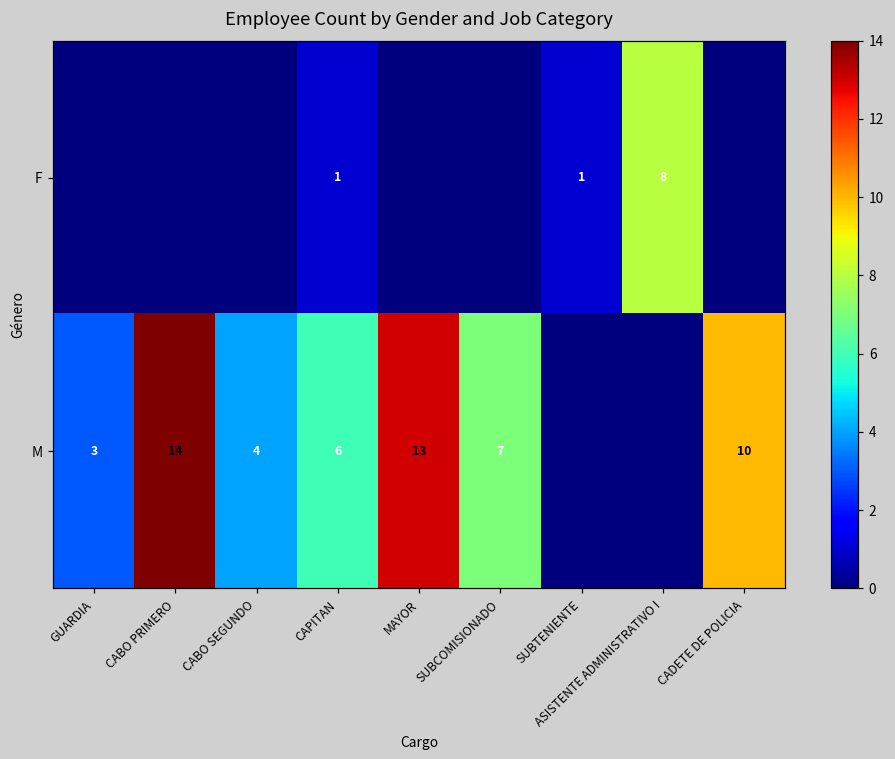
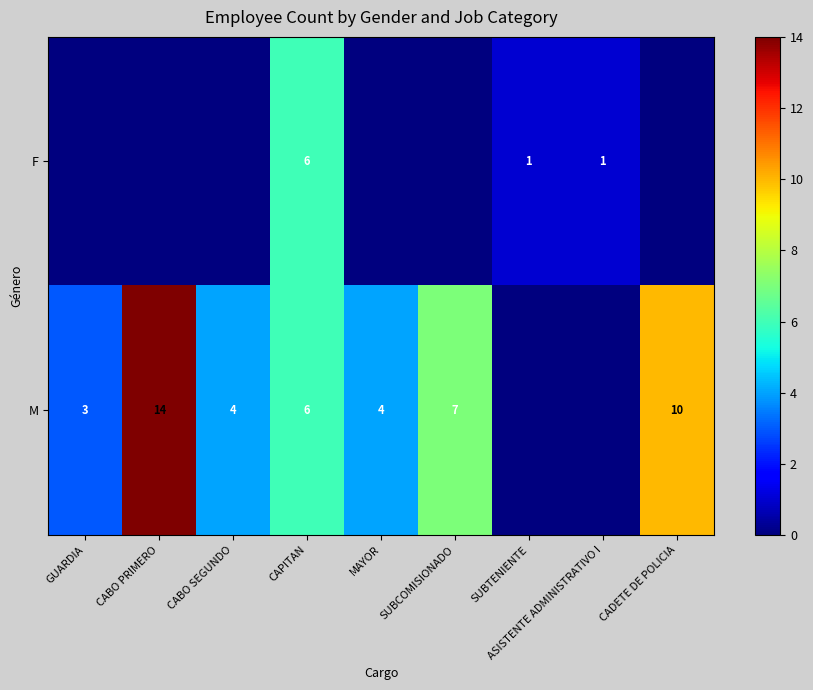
  {
    "F": {
-     "CAPITAN": 1,
+     "CAPITAN": 6,
      "SUBTENIENTE": 1,
-     "ASISTENTE ADMINISTRATIVO I": 8
+     "ASISTENTE ADMINISTRATIVO I": 1
    },
    "M": {
      "GUARDIA": 3,
      "CABO PRIMERO": 14,
      "CABO SEGUNDO": 4,
      "CAPITAN": 6,
-     "MAYOR": 13,
+     "MAYOR": 4,
      "SUBCOMISIONADO": 7,
      "CADETE DE POLICIA": 10
    }
  }
